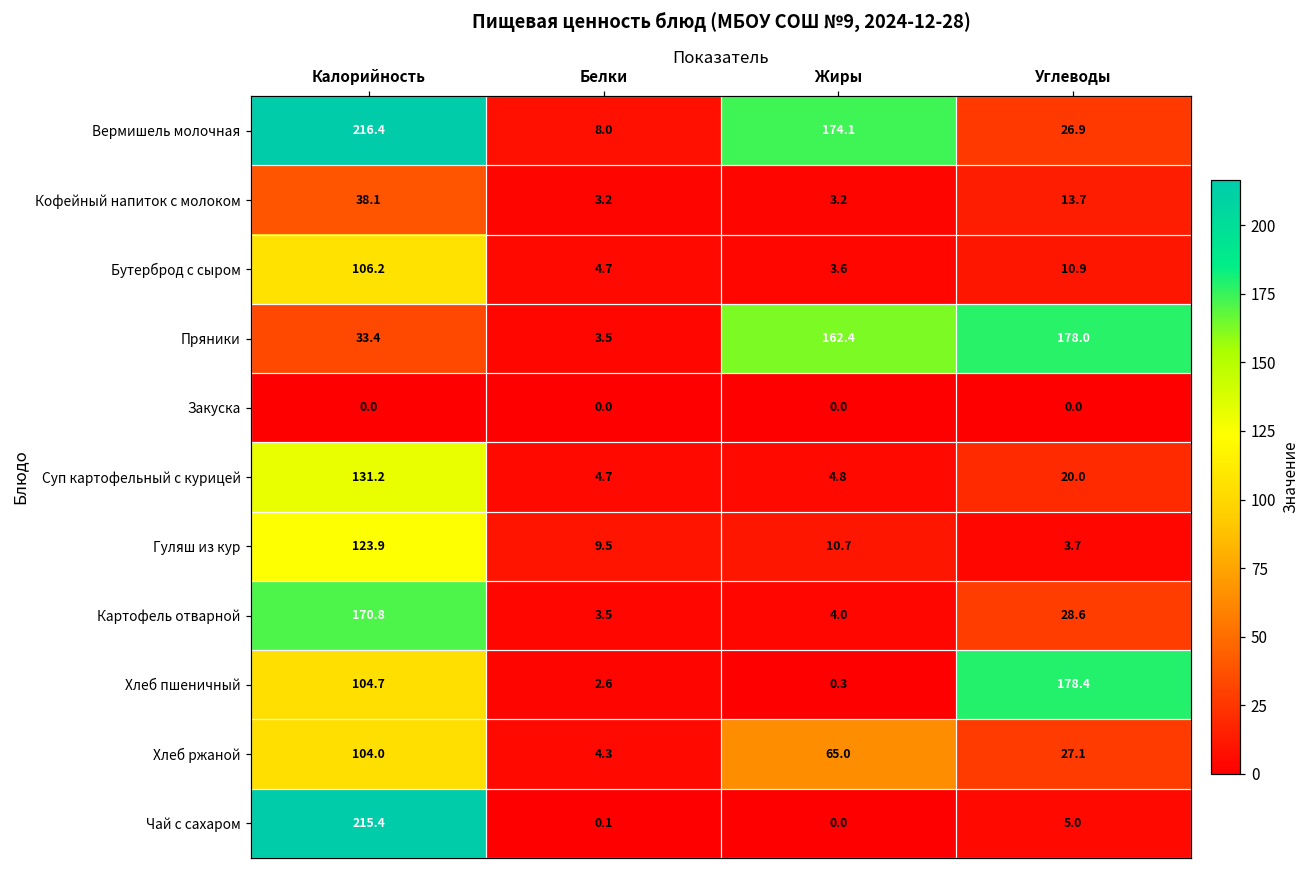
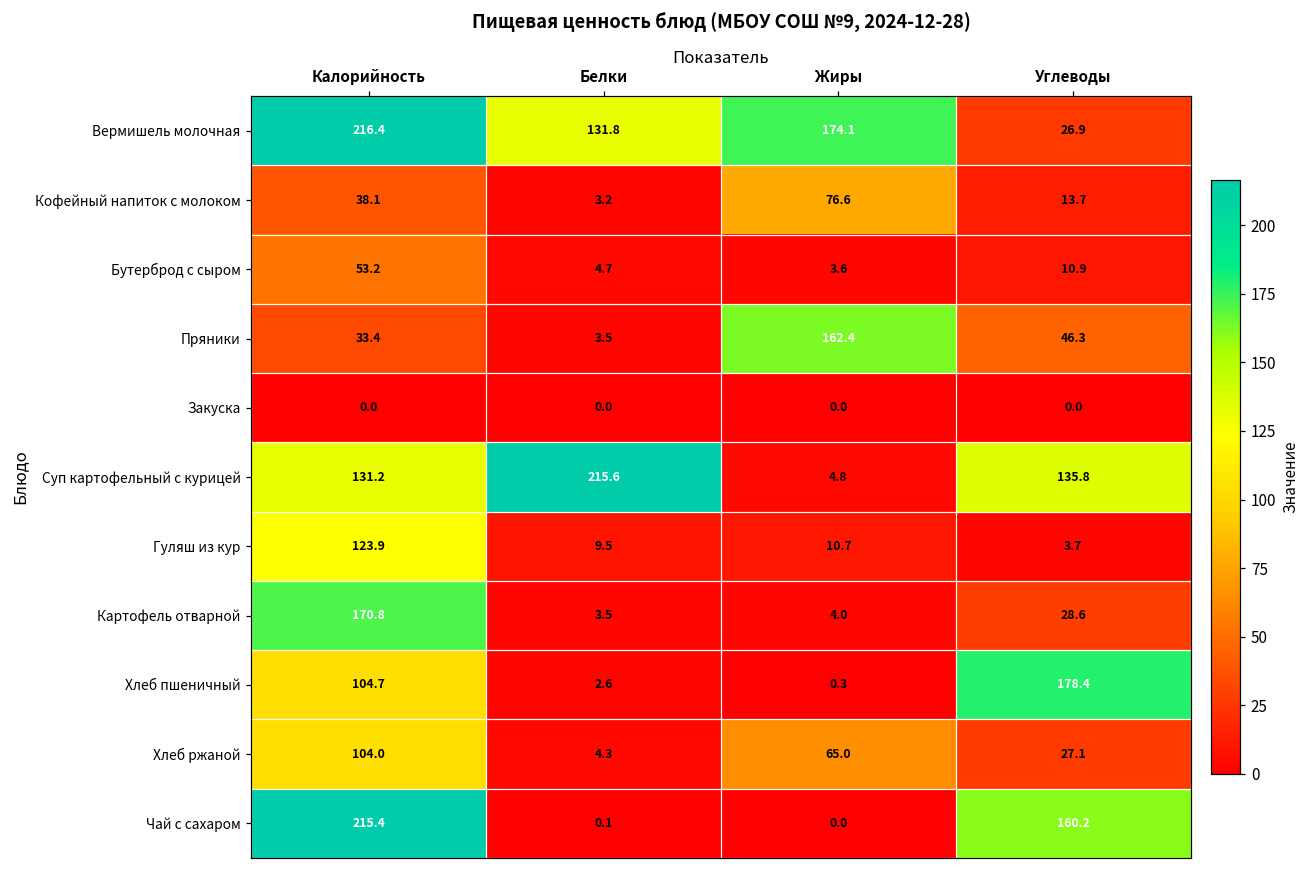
  {
    "Вермишель молочная": {
      "Калорийность": 216.4,
-     "Белки": 8.0,
+     "Белки": 131.8,
      "Жиры": 174.1,
      "Углеводы": 26.9
    },
    "Кофейный напиток с молоком": {
      "Калорийность": 38.1,
      "Белки": 3.2,
-     "Жиры": 3.2,
+     "Жиры": 76.6,
      "Углеводы": 13.7
    },
    "Бутерброд с сыром": {
-     "Калорийность": 106.2,
+     "Калорийность": 53.2,
      "Белки": 4.7,
      "Жиры": 3.6,
      "Углеводы": 10.9
    },
    "Пряники": {
      "Калорийность": 33.4,
      "Белки": 3.5,
      "Жиры": 162.4,
-     "Углеводы": 178.0
+     "Углеводы": 46.3
    },
    "Закуска": {
      "Калорийность": 0.0,
      "Белки": 0.0,
      "Жиры": 0.0,
      "Углеводы": 0.0
    },
    "Суп картофельный с курицей": {
      "Калорийность": 131.2,
-     "Белки": 4.7,
+     "Белки": 215.6,
      "Жиры": 4.8,
-     "Углеводы": 20.0
+     "Углеводы": 135.8
    },
    "Гуляш из кур": {
      "Калорийность": 123.9,
      "Белки": 9.5,
      "Жиры": 10.7,
      "Углеводы": 3.7
    },
    "Картофель отварной": {
      "Калорийность": 170.8,
      "Белки": 3.5,
      "Жиры": 4.0,
      "Углеводы": 28.6
    },
    "Хлеб пшеничный": {
      "Калорийность": 104.7,
      "Белки": 2.6,
      "Жиры": 0.3,
      "Углеводы": 178.4
    },
    "Хлеб ржаной": {
      "Калорийность": 104.0,
      "Белки": 4.3,
      "Жиры": 65.0,
      "Углеводы": 27.1
    },
    "Чай с сахаром": {
      "Калорийность": 215.4,
      "Белки": 0.1,
      "Жиры": 0.0,
-     "Углеводы": 5.0
+     "Углеводы": 160.2
    }
  }
